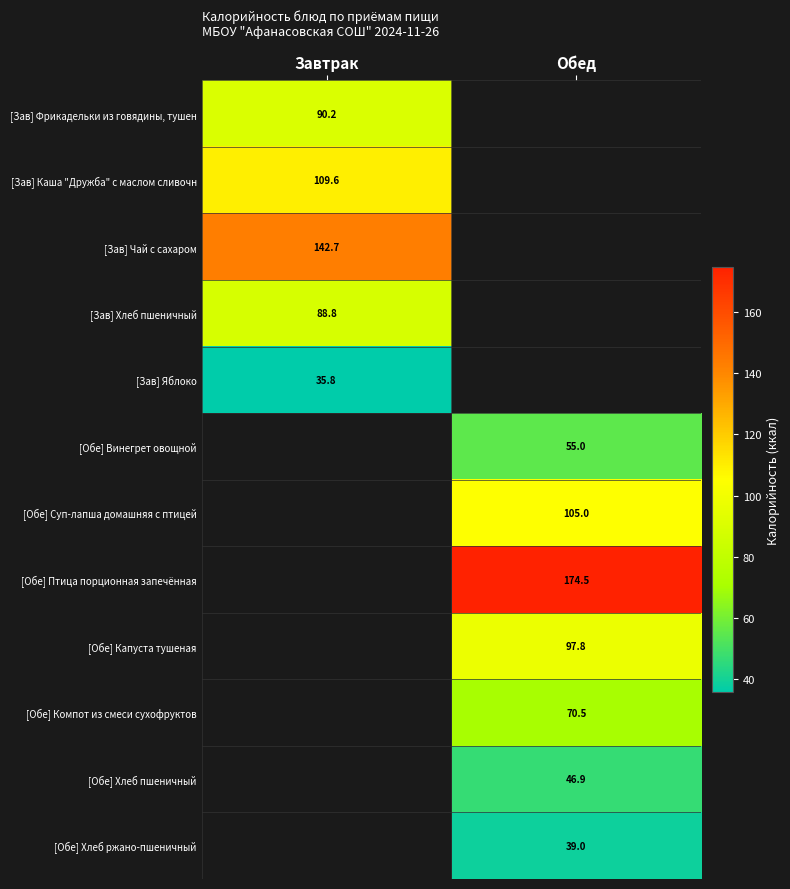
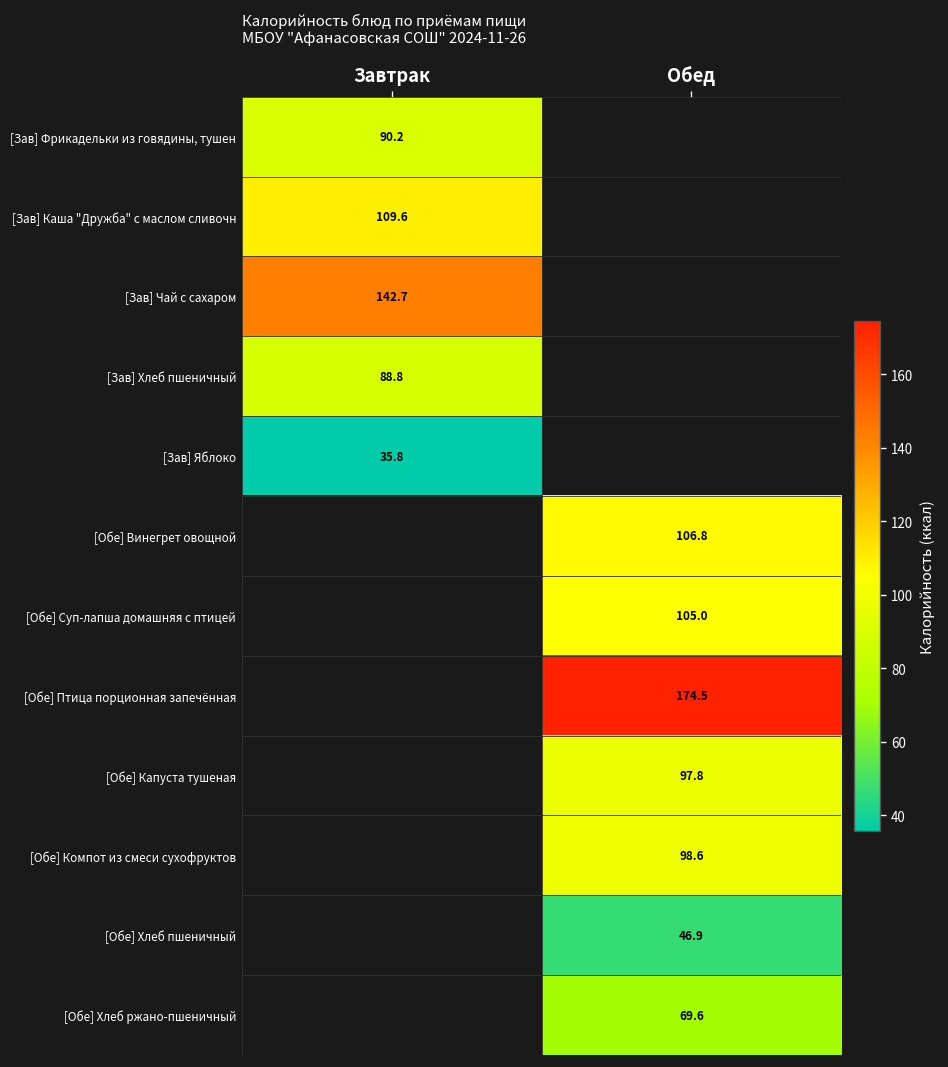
  {
    "[Зав] Фрикадельки из говядины, тушен": {
      "Завтрак": 90.2
    },
    "[Зав] Каша \"Дружба\" с маслом сливочн": {
      "Завтрак": 109.6
    },
    "[Зав] Чай с сахаром": {
      "Завтрак": 142.7
    },
    "[Зав] Хлеб пшеничный": {
      "Завтрак": 88.8
    },
    "[Зав] Яблоко": {
      "Завтрак": 35.8
    },
    "[Обе] Винегрет овощной": {
-     "Обед": 55.0
+     "Обед": 106.8
    },
    "[Обе] Суп-лапша домашняя с птицей": {
      "Обед": 105.0
    },
    "[Обе] Птица порционная запечённая": {
      "Обед": 174.5
    },
    "[Обе] Капуста тушеная": {
      "Обед": 97.8
    },
    "[Обе] Компот из смеси сухофруктов": {
-     "Обед": 70.5
+     "Обед": 98.6
    },
    "[Обе] Хлеб пшеничный": {
      "Обед": 46.9
    },
    "[Обе] Хлеб ржано-пшеничный": {
-     "Обед": 39.0
+     "Обед": 69.6
    }
  }
